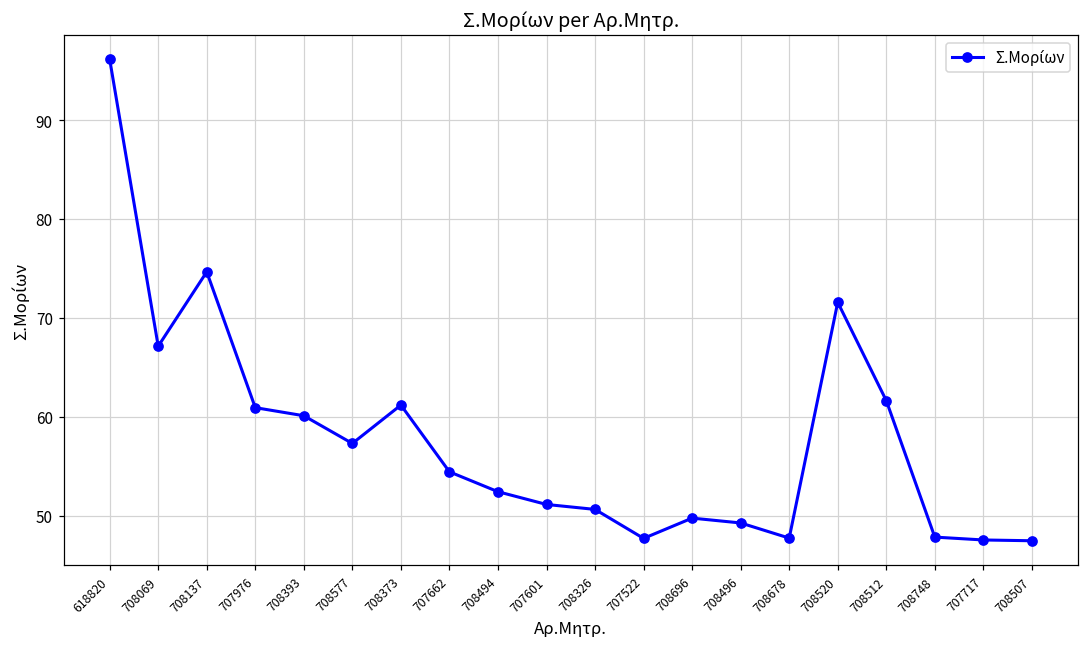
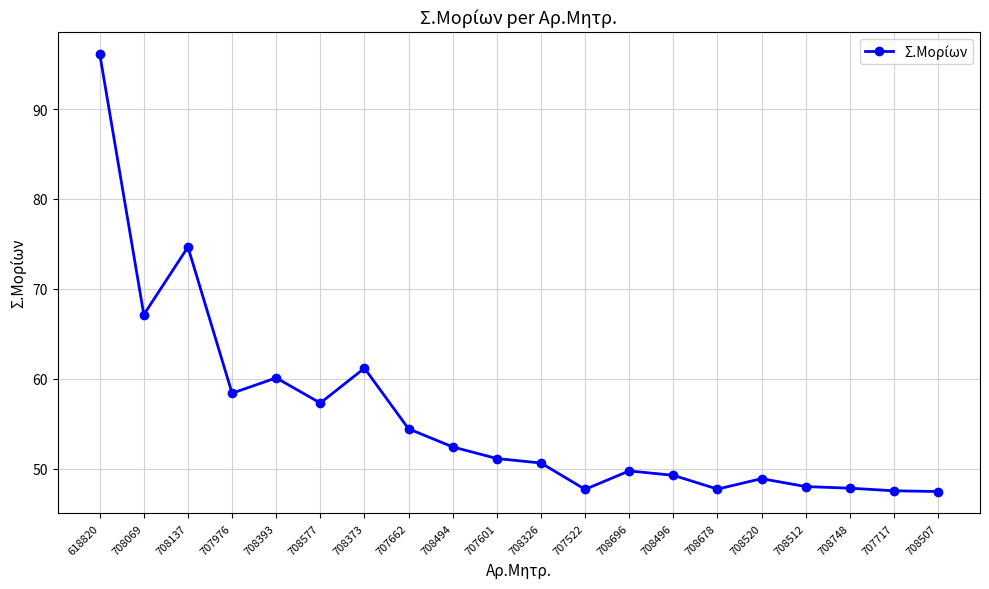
  {
    "618820": 96,
    "708069": 67,
    "708137": 75,
-   "707976": 61,
+   "707976": 58,
    "708393": 60,
    "708577": 57,
    "708373": 61,
    "707662": 54,
    "708494": 52,
    "707601": 51,
    "708326": 51,
    "707522": 48,
    "708696": 50,
    "708496": 49,
    "708678": 48,
-   "708520": 72,
-   "708512": 62,
+   "708520": 49,
+   "708512": 48,
    "708748": 48,
    "707717": 48,
    "708507": 47
  }
